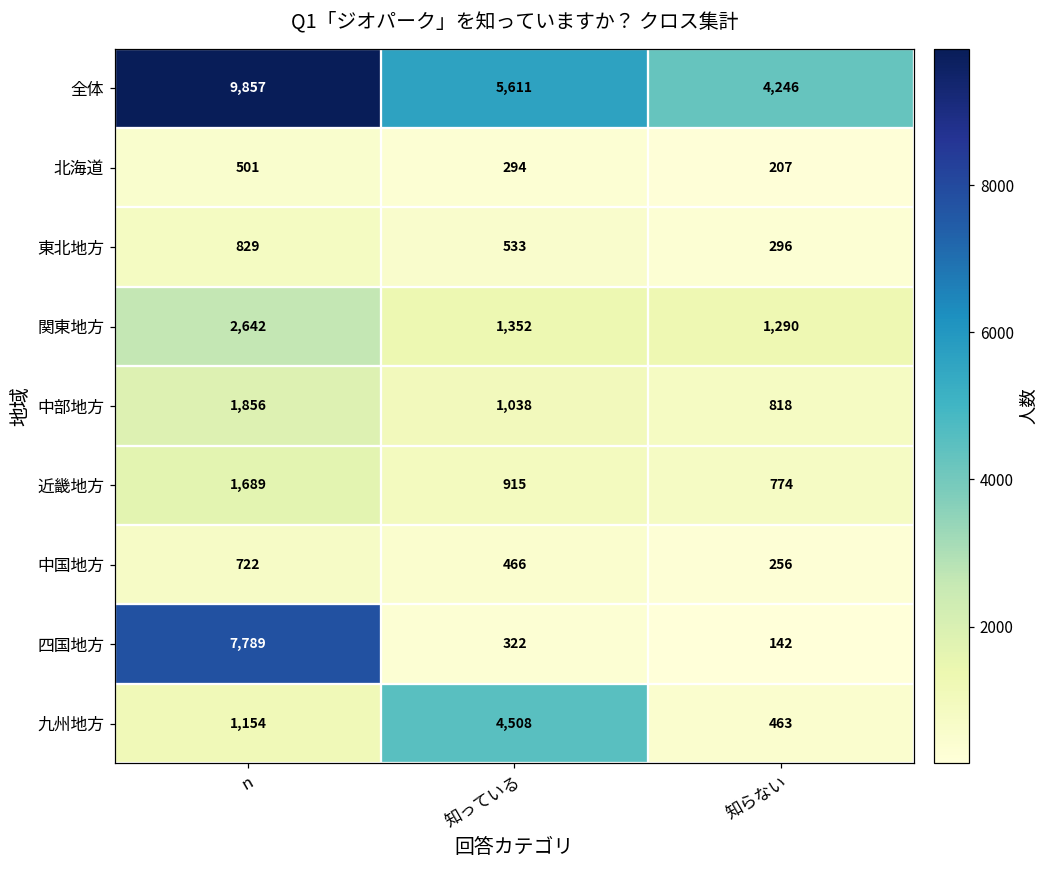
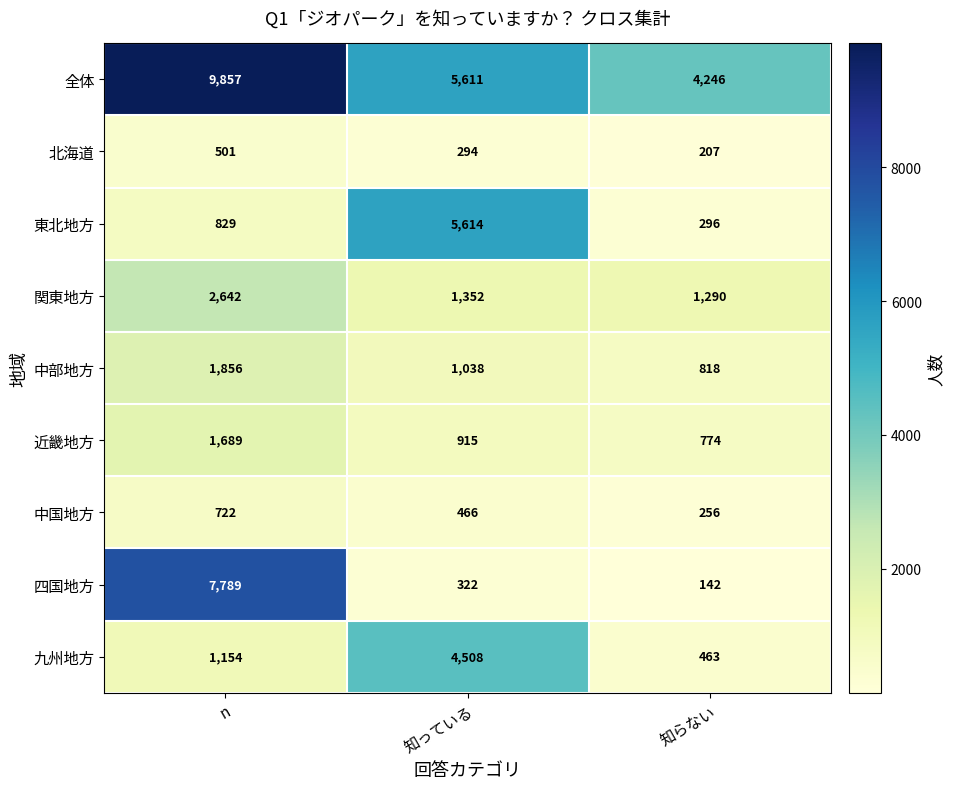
  {
    "全体": {
      "n": "9,857",
      "知っている": "5,611",
      "知らない": "4,246"
    },
    "北海道": {
      "n": "501",
      "知っている": "294",
      "知らない": "207"
    },
    "東北地方": {
      "n": "829",
-     "知っている": "533",
+     "知っている": "5,614",
      "知らない": "296"
    },
    "関東地方": {
      "n": "2,642",
      "知っている": "1,352",
      "知らない": "1,290"
    },
    "中部地方": {
      "n": "1,856",
      "知っている": "1,038",
      "知らない": "818"
    },
    "近畿地方": {
      "n": "1,689",
      "知っている": "915",
      "知らない": "774"
    },
    "中国地方": {
      "n": "722",
      "知っている": "466",
      "知らない": "256"
    },
    "四国地方": {
      "n": "7,789",
      "知っている": "322",
      "知らない": "142"
    },
    "九州地方": {
      "n": "1,154",
      "知っている": "4,508",
      "知らない": "463"
    }
  }
